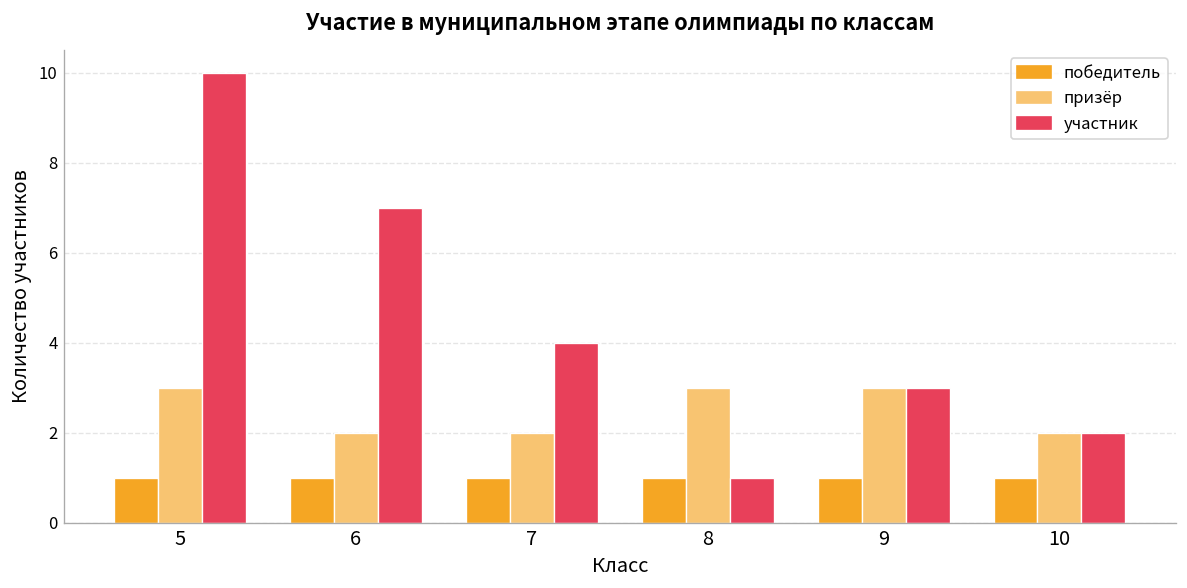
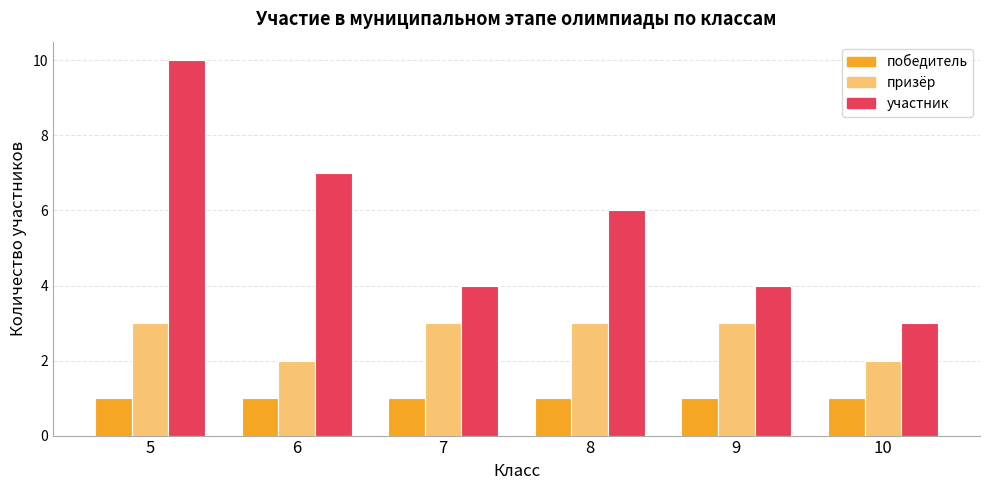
  {
    "победитель": {
      "5": 1,
      "6": 1,
      "7": 1,
      "8": 1,
      "9": 1,
      "10": 1
    },
    "призёр": {
      "5": 3,
      "6": 2,
-     "7": 2,
+     "7": 3,
      "8": 3,
      "9": 3,
      "10": 2
    },
    "участник": {
      "5": 10,
      "6": 7,
      "7": 4,
-     "8": 1,
-     "9": 3,
-     "10": 2
+     "8": 6,
+     "9": 4,
+     "10": 3
    }
  }
